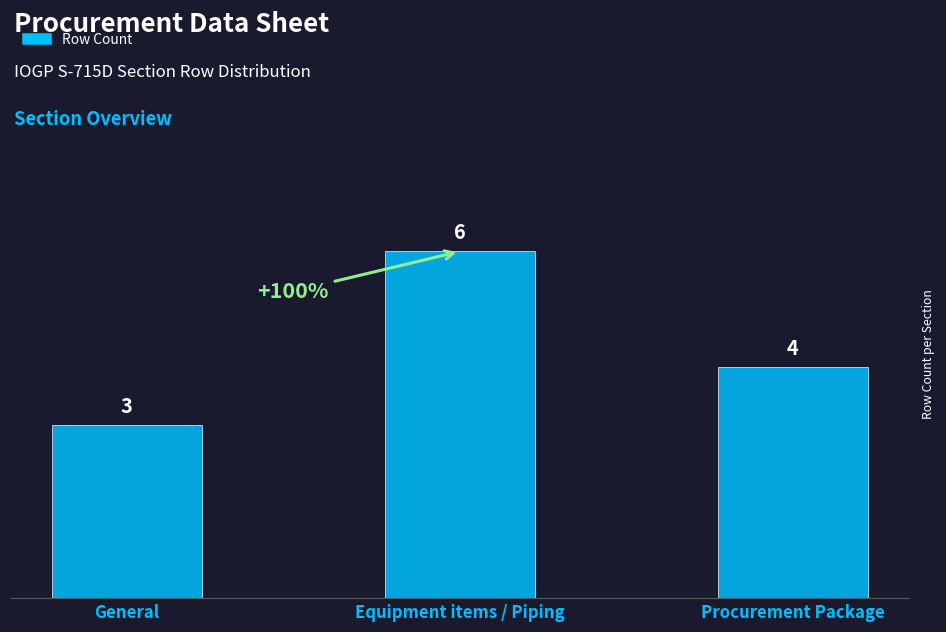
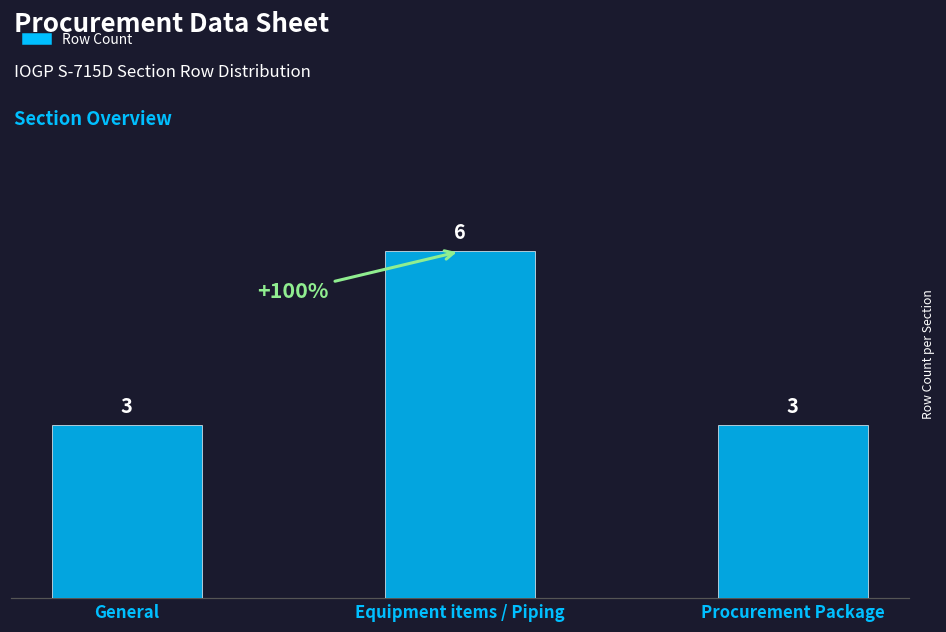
  {
    "General": 3,
    "Equipment items / Piping": 6,
-   "Procurement Package": 4
+   "Procurement Package": 3
  }
